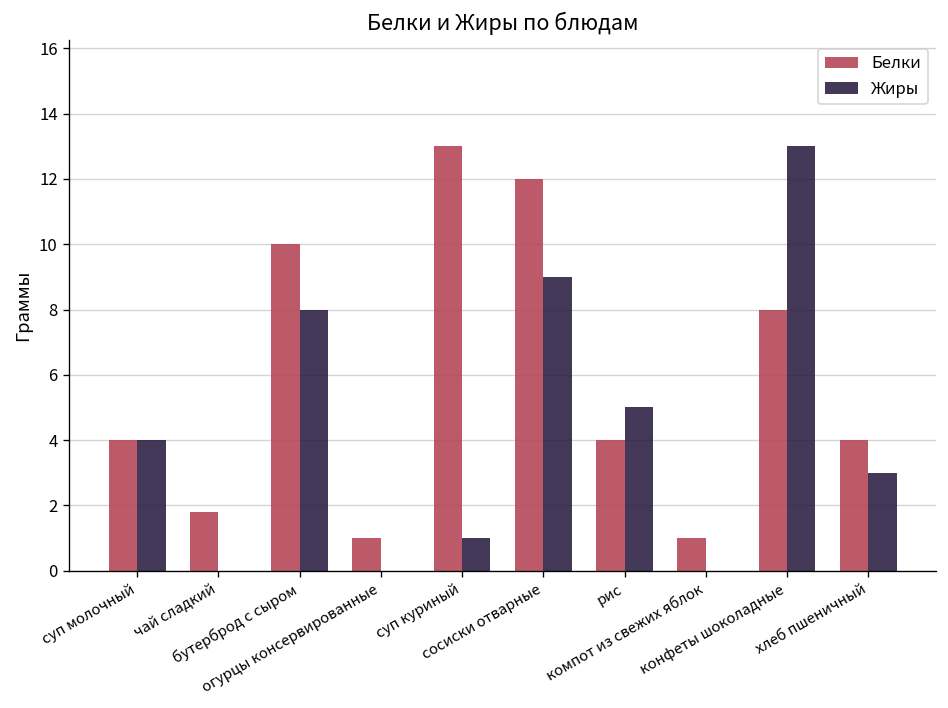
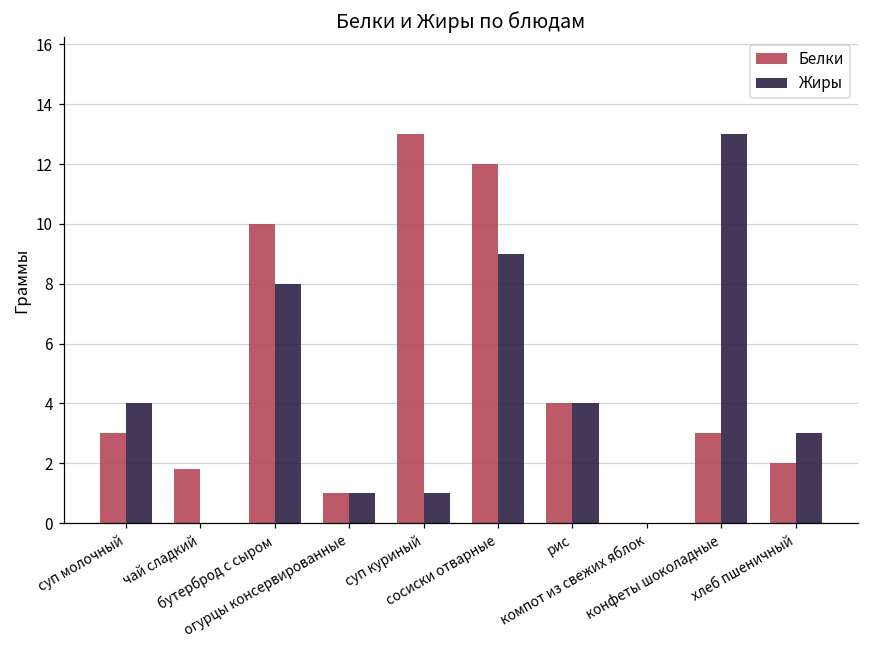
  {
    "Белки": {
-     "суп молочный": 4,
+     "суп молочный": 3,
      "чай сладкий": 1.8,
      "бутерброд с сыром": 10,
      "огурцы консервированные": 1,
      "суп куриный": 13,
      "сосиски отварные": 12,
      "рис": 4,
-     "компот из свежих яблок": 1,
-     "конфеты шоколадные": 8,
-     "хлеб пшеничный": 4
+     "компот из свежих яблок": 0,
+     "конфеты шоколадные": 3,
+     "хлеб пшеничный": 2
    },
    "Жиры": {
      "суп молочный": 4,
      "чай сладкий": 0,
      "бутерброд с сыром": 8,
-     "огурцы консервированные": 0,
+     "огурцы консервированные": 1,
      "суп куриный": 1,
      "сосиски отварные": 9,
-     "рис": 5,
+     "рис": 4,
      "компот из свежих яблок": 0,
      "конфеты шоколадные": 13,
      "хлеб пшеничный": 3
    }
  }
